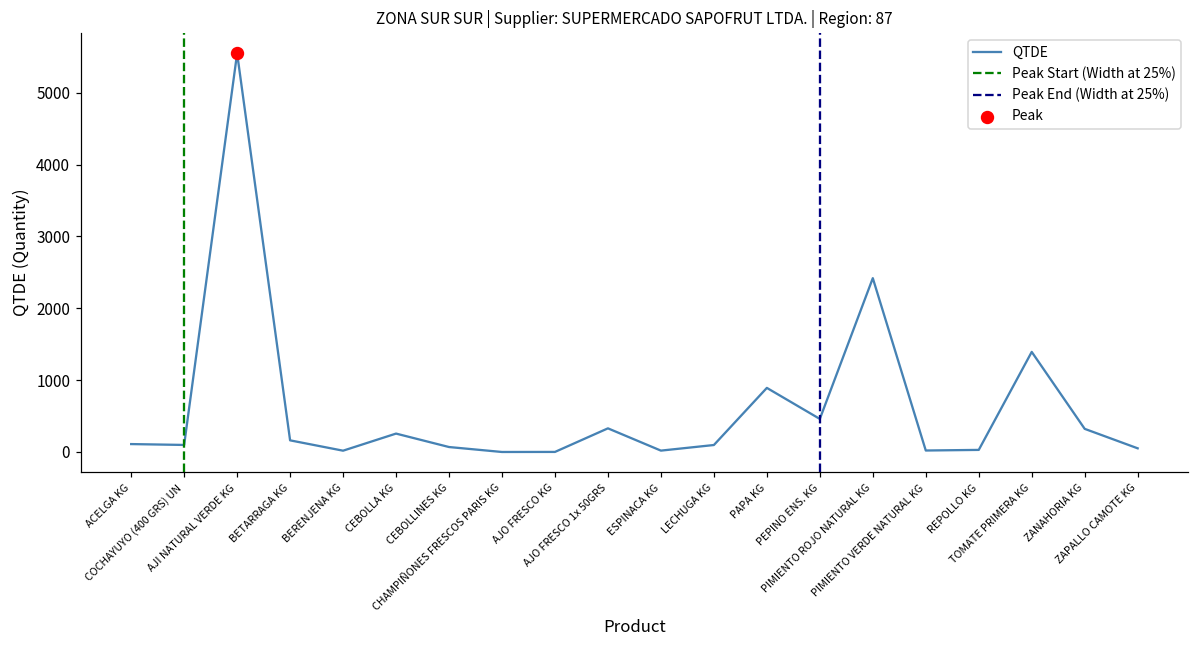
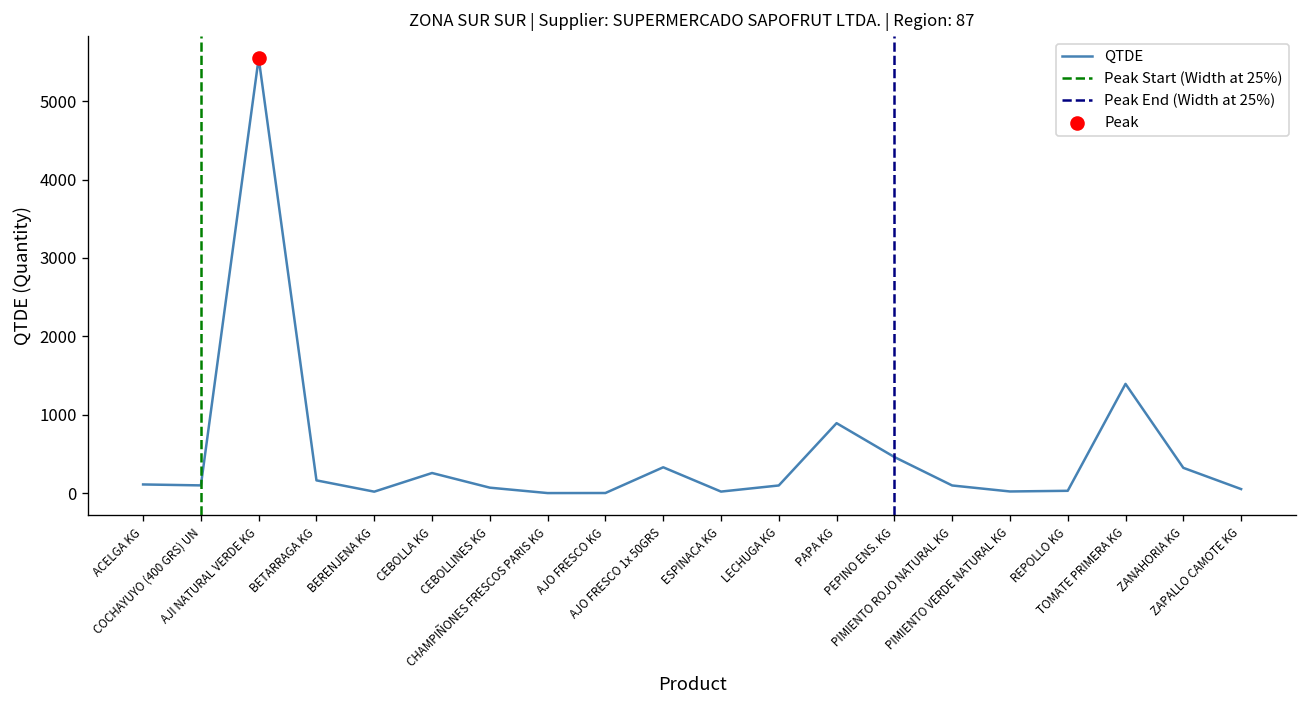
  {
    "QTDE": {
      "ACELGA KG": 100,
      "COCHAYUYO (400 GRS) UN": 100,
      "BETARRAGA KG": 200,
      "BERENJENA KG": 0,
      "CEBOLLA KG": 300,
      "CEBOLLINES KG": 100,
      "CHAMPIÑONES FRESCOS PARIS KG": 0,
      "AJO FRESCO KG": 0,
      "AJO FRESCO 1x 50GRS": 300,
      "ESPINACA KG": 0,
      "LECHUGA KG": 100,
      "PAPA KG": 900,
      "PEPINO ENS. KG": 500,
-     "PIMIENTO ROJO NATURAL KG": 2400,
+     "PIMIENTO ROJO NATURAL KG": 100,
      "PIMIENTO VERDE NATURAL KG": 0,
      "REPOLLO KG": 0,
      "TOMATE PRIMERA KG": 1400,
      "ZANAHORIA KG": 300,
      "ZAPALLO CAMOTE KG": 100
    }
  }
